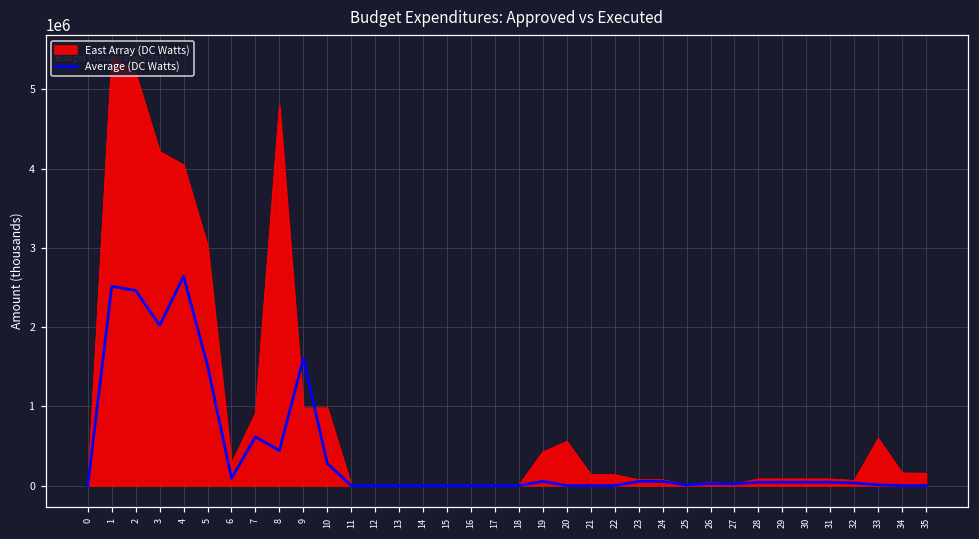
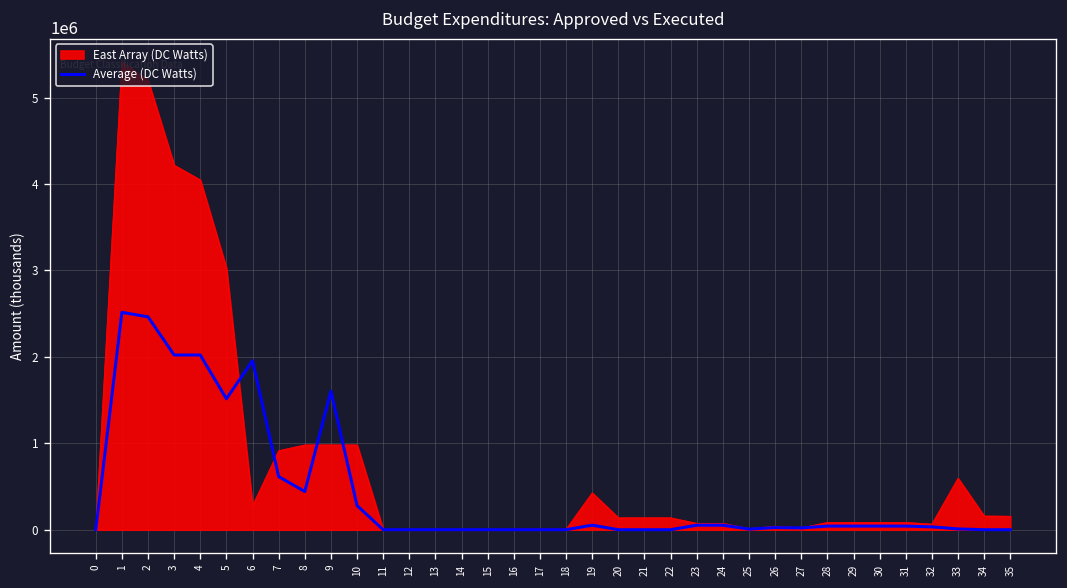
  {
    "East Array (DC Watts)": {
      "3": 4200000,
      "4": 4000000,
      "5": 3000000,
      "6": 300000,
      "7": 900000,
-     "8": 4800000,
+     "8": 1000000,
      "9": 1000000,
      "10": 1000000,
      "19": 400000,
-     "20": 600000,
+     "20": 100000,
      "21": 100000,
      "22": 100000,
      "28": 100000,
      "29": 100000,
      "30": 100000,
      "31": 100000,
      "33": 600000,
      "34": 200000,
      "35": 200000
    },
    "Average (DC Watts)": {
      "1": 2500000,
      "2": 2500000,
      "3": 2000000,
-     "4": 2600000,
+     "4": 2000000,
      "5": 1500000,
-     "6": 100000,
+     "6": 2000000,
      "7": 600000,
      "8": 400000,
      "9": 1600000,
      "10": 300000,
      "19": 100000,
      "20": 0,
      "21": 0,
      "22": 0,
      "28": 0,
      "29": 0,
      "30": 0,
      "31": 0,
      "33": 0,
      "34": 0,
      "35": 0
    }
  }
